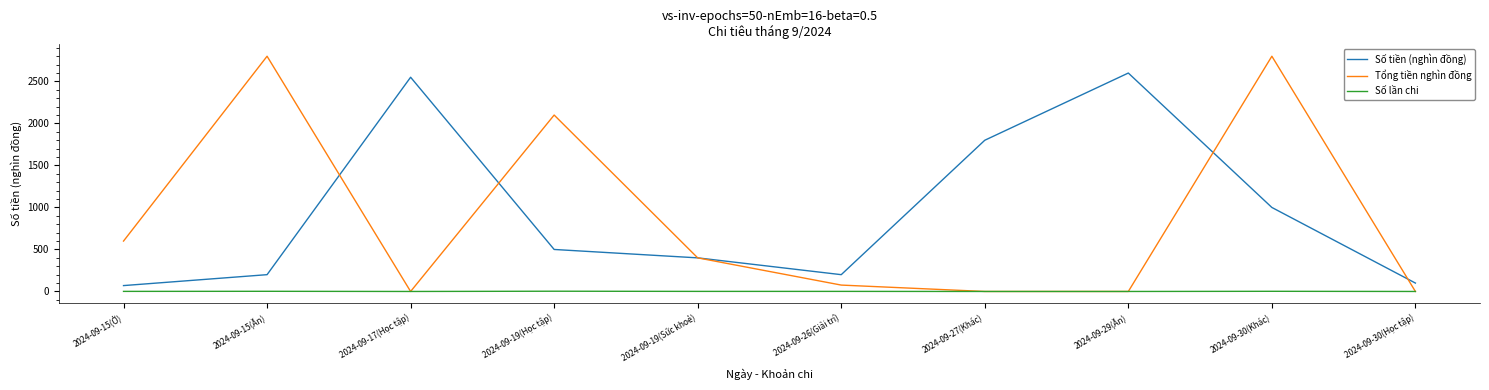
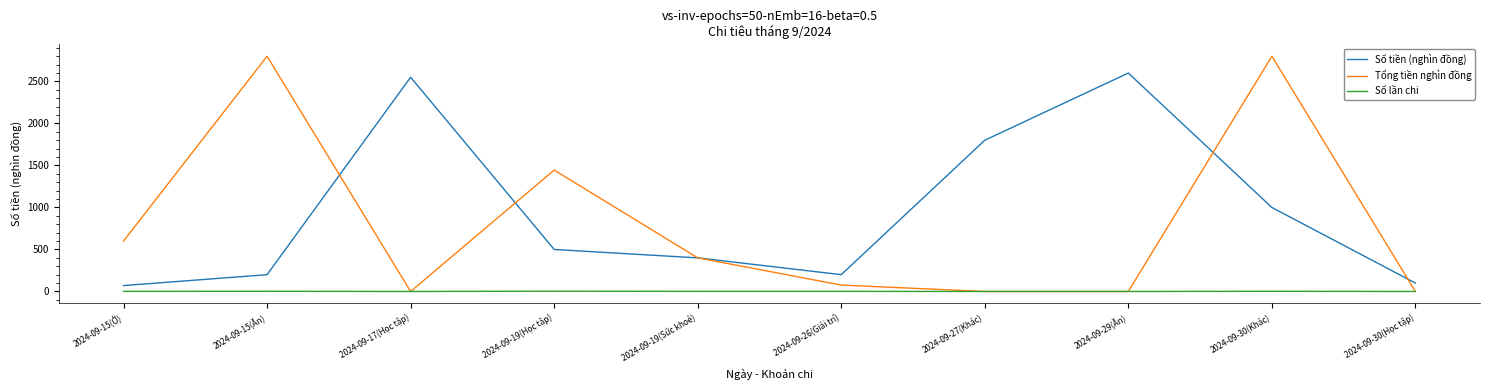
  {
    "Số tiền (nghìn đồng)": {
      "2024-09-15(Ở)": 100,
      "2024-09-15(Ăn)": 200,
      "2024-09-17(Học tập)": 2600,
      "2024-09-19(Học tập)": 500,
      "2024-09-26(Giải trí)": 200,
      "2024-09-27(Khác)": 1800,
      "2024-09-29(Ăn)": 2600,
      "2024-09-30(Khác)": 1000,
      "2024-09-30(Học tập)": 100
    },
    "Tổng tiền nghìn đồng": {
      "2024-09-15(Ở)": 600,
      "2024-09-15(Ăn)": 2800,
-     "2024-09-19(Học tập)": 2100,
+     "2024-09-19(Học tập)": 1400,
      "2024-09-26(Giải trí)": 100,
      "2024-09-30(Khác)": 2800
    },
    "Số lần chi": {
      "2024-09-15(Ở)": 0,
      "2024-09-15(Ăn)": 0,
      "2024-09-19(Học tập)": 0,
      "2024-09-19(Sức khoẻ)": 0,
      "2024-09-26(Giải trí)": 0,
      "2024-09-30(Khác)": 0
    }
  }
